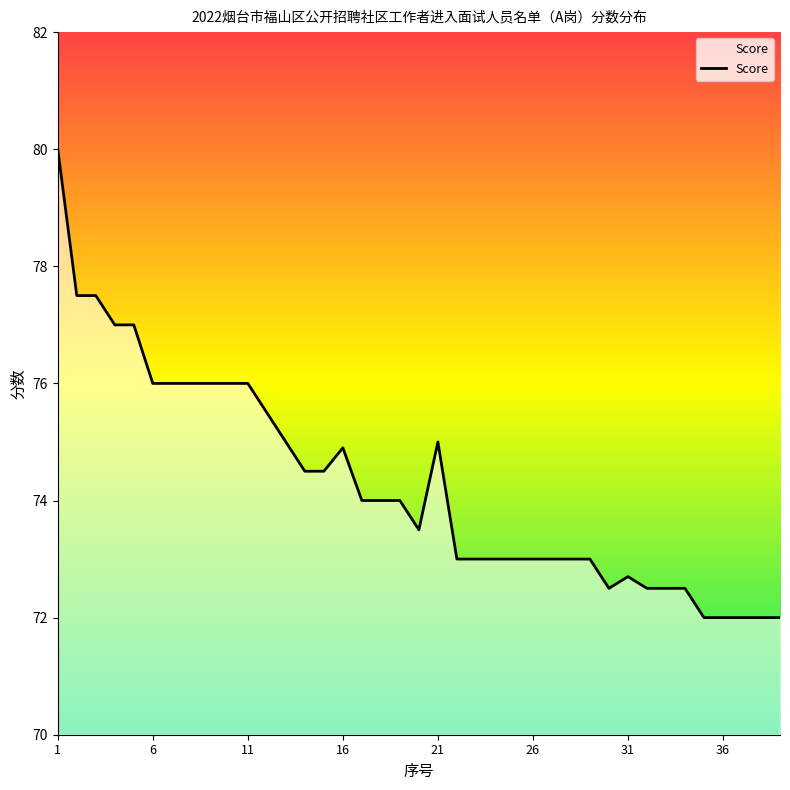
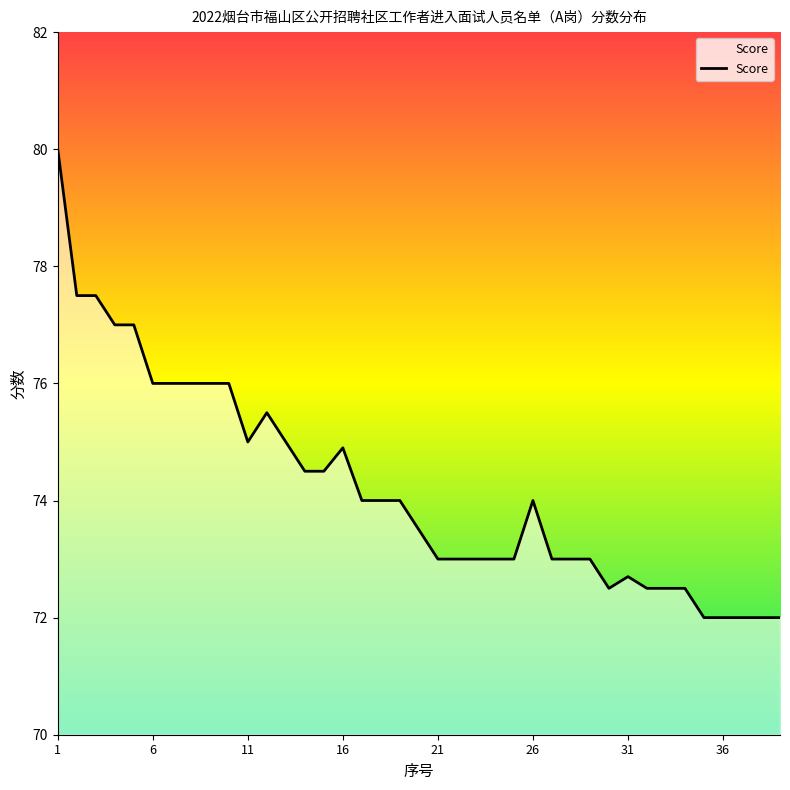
  {
    "1": 80,
    "6": 76,
-   "11": 76,
+   "11": 75,
    "16": 74.9,
-   "21": 75,
-   "26": 73,
+   "21": 73,
+   "26": 74,
    "31": 72.7,
    "36": 72
  }
